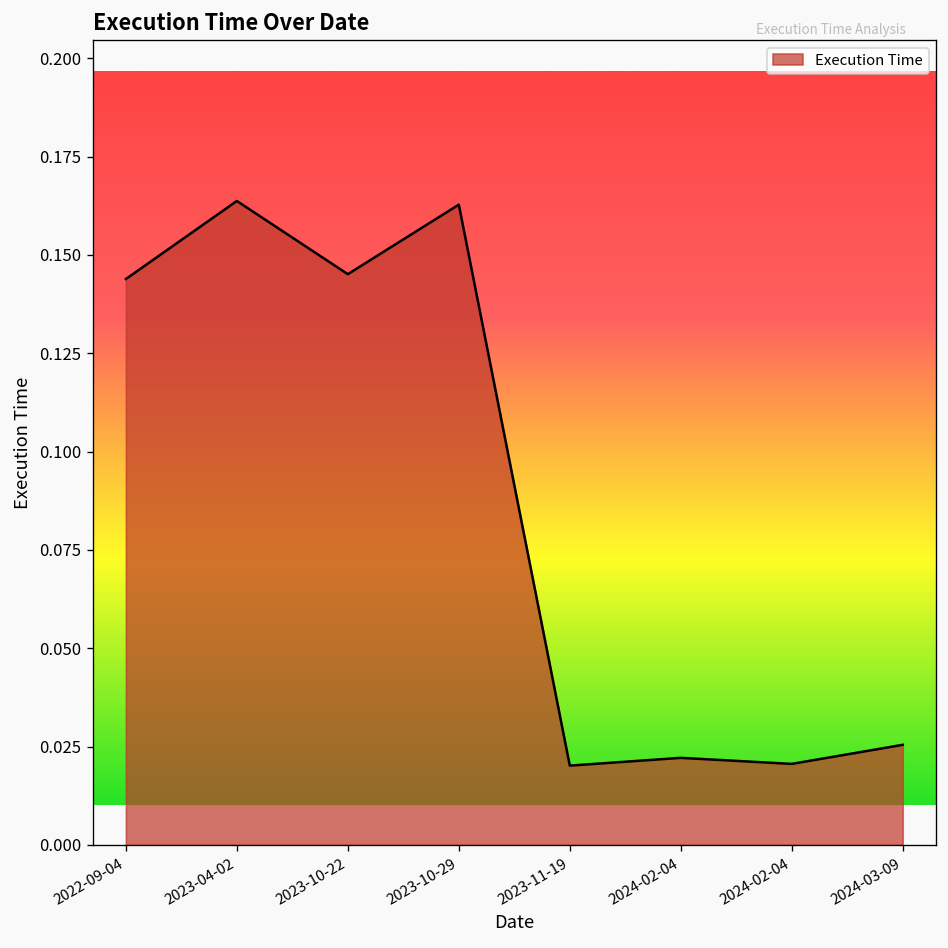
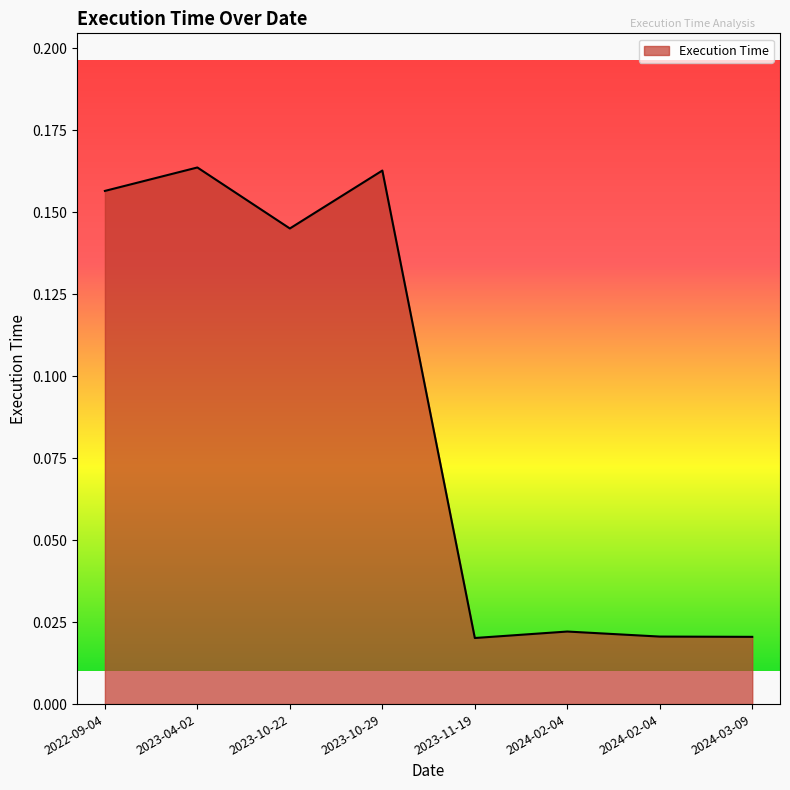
  {
-   "2022-09-04": 0.144,
+   "2022-09-04": 0.157,
    "2023-04-02": 0.164,
    "2023-10-22": 0.145,
    "2023-10-29": 0.163,
    "2023-11-19": 0.020,
-   "2024-03-09": 0.025
+   "2024-03-09": 0.021
  }
